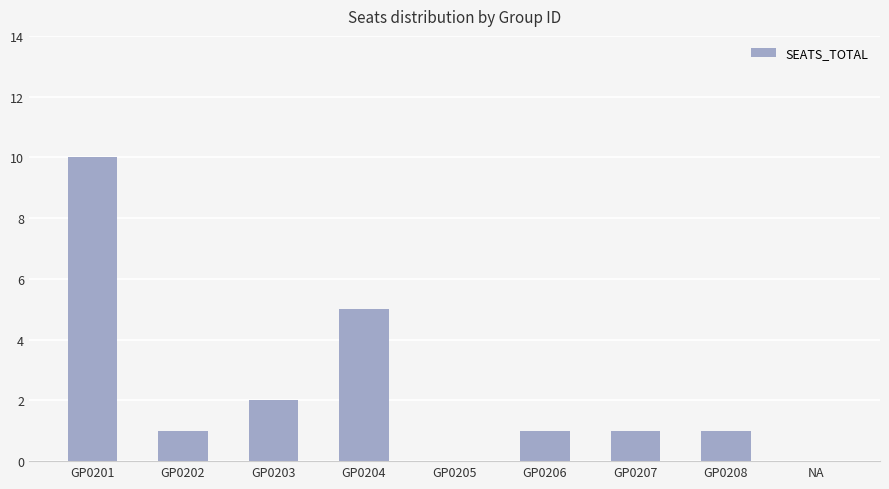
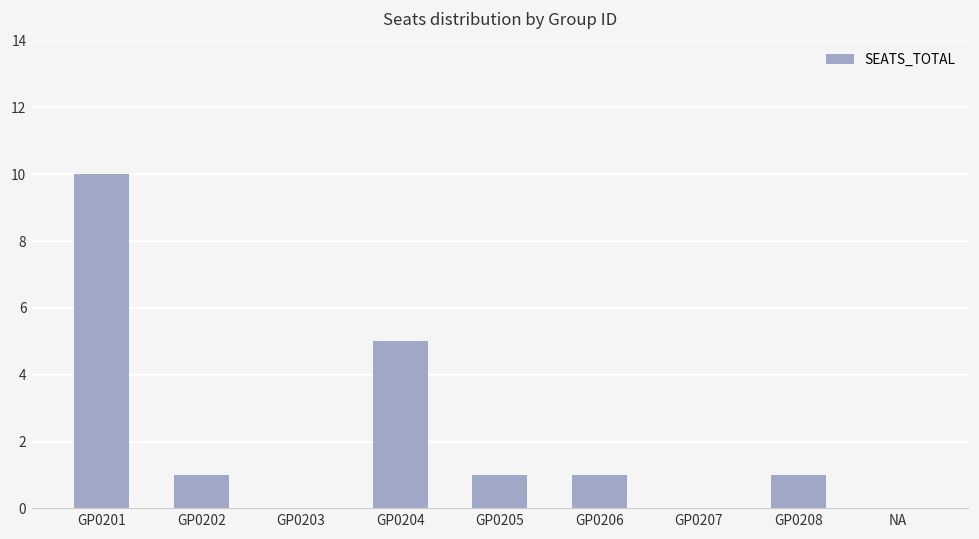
  {
    "GP0201": 10,
    "GP0202": 1,
-   "GP0203": 2,
+   "GP0203": 0,
    "GP0204": 5,
-   "GP0205": 0,
+   "GP0205": 1,
    "GP0206": 1,
-   "GP0207": 1,
+   "GP0207": 0,
    "GP0208": 1,
    "NA": 0
  }
